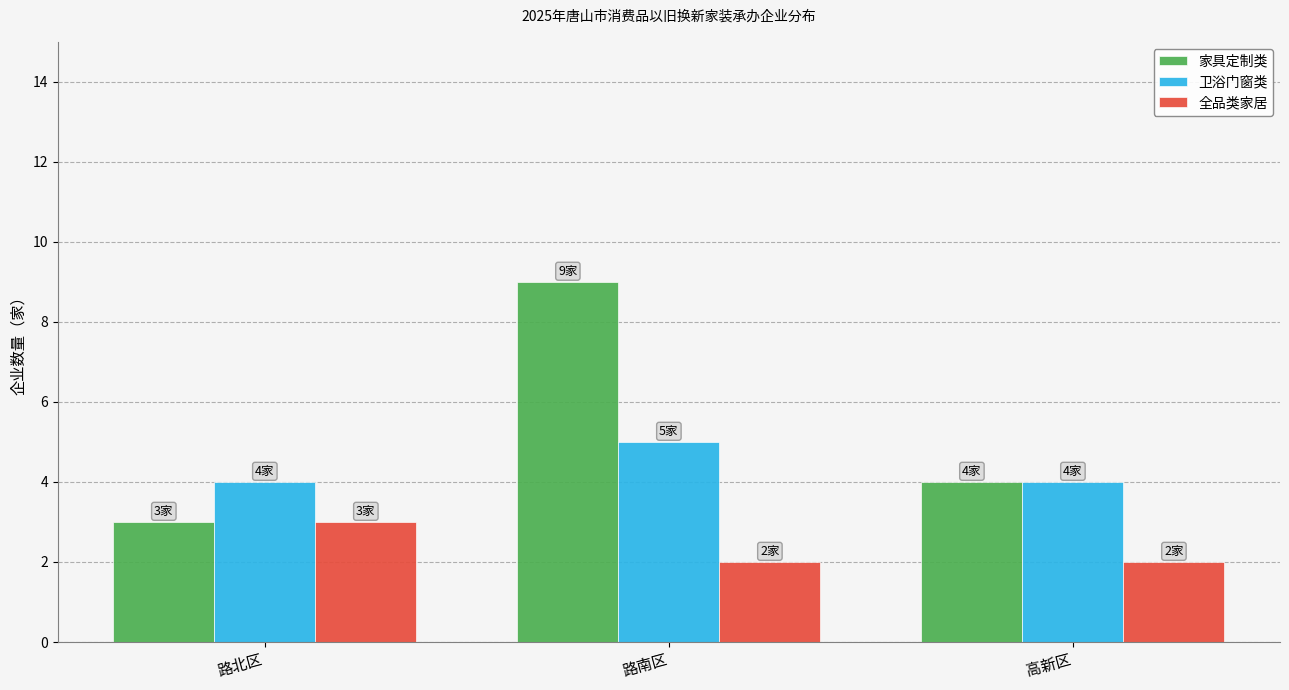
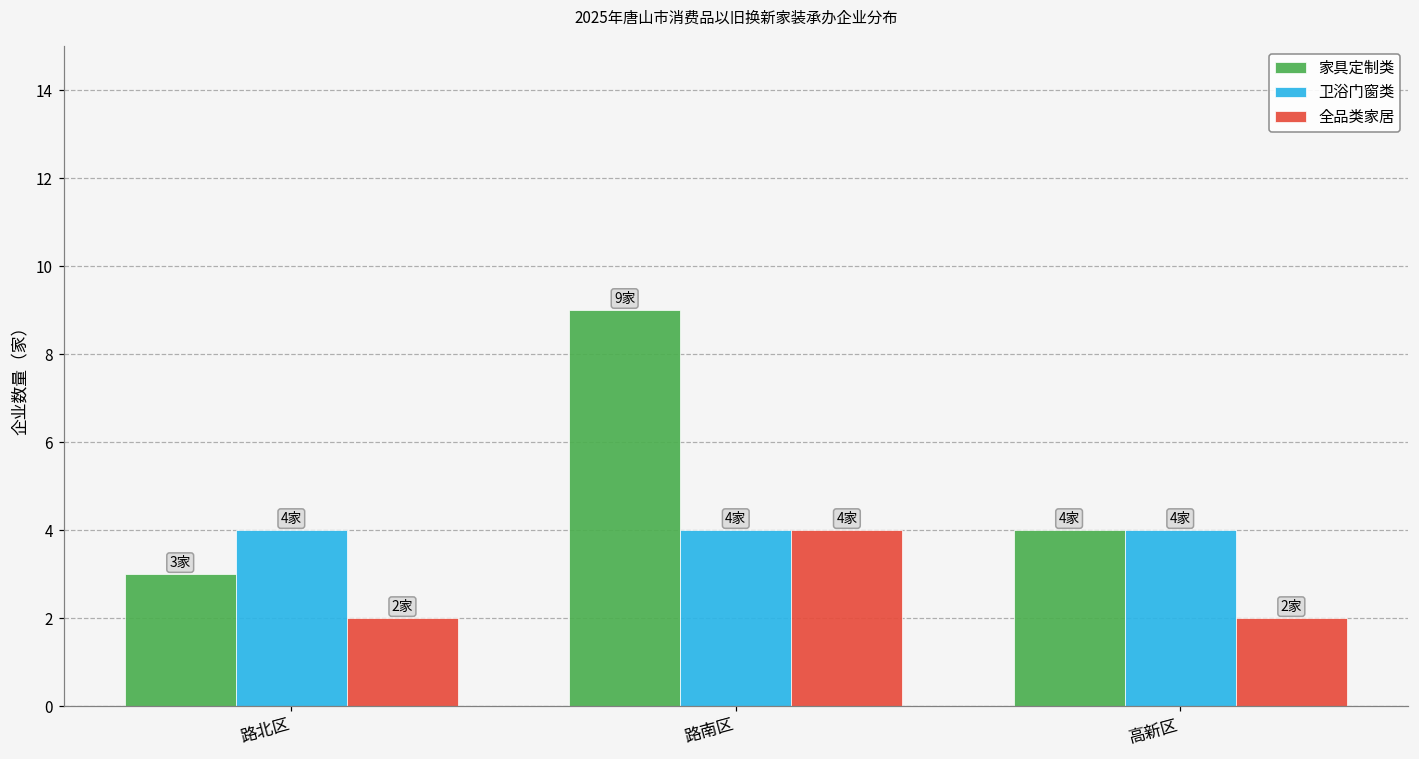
  {
    "卫浴门窗类": {
-     "路南区": "5家"
+     "路南区": "4家"
    },
    "全品类家居": {
-     "路北区": "3家",
-     "路南区": "2家"
+     "路北区": "2家",
+     "路南区": "4家"
    }
  }
